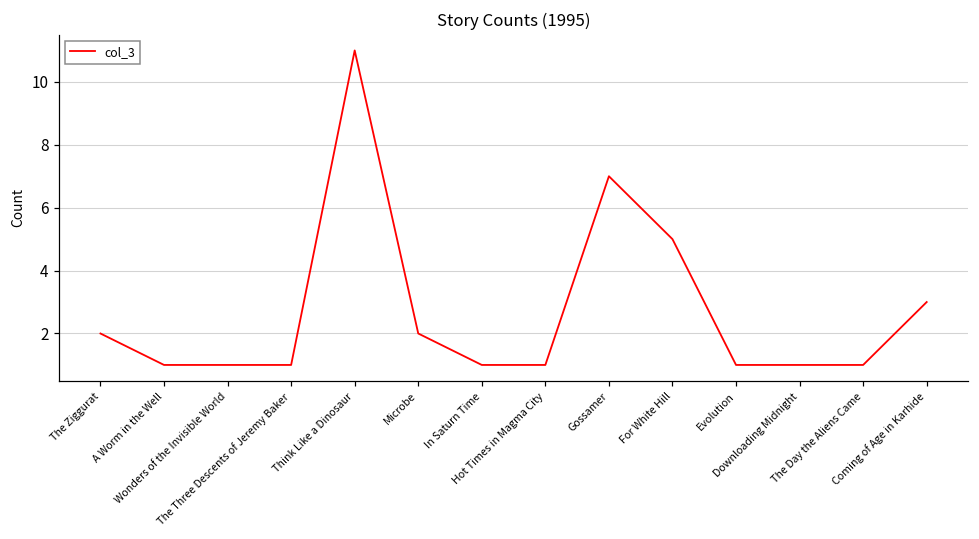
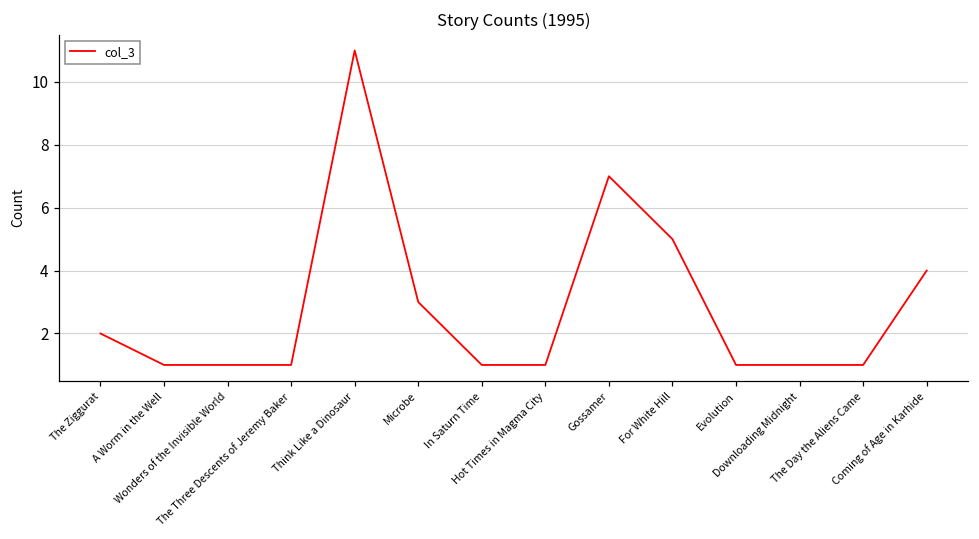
  {
    "The Ziggurat": 2,
    "A Worm in the Well": 1,
    "Wonders of the Invisible World": 1,
    "The Three Descents of Jeremy Baker": 1,
    "Think Like a Dinosaur": 11,
-   "Microbe": 2,
+   "Microbe": 3,
    "In Saturn Time": 1,
    "Hot Times in Magma City": 1,
    "Gossamer": 7,
    "For White Hill": 5,
    "Evolution": 1,
    "Downloading Midnight": 1,
    "The Day the Aliens Came": 1,
-   "Coming of Age in Karhide": 3
+   "Coming of Age in Karhide": 4
  }
